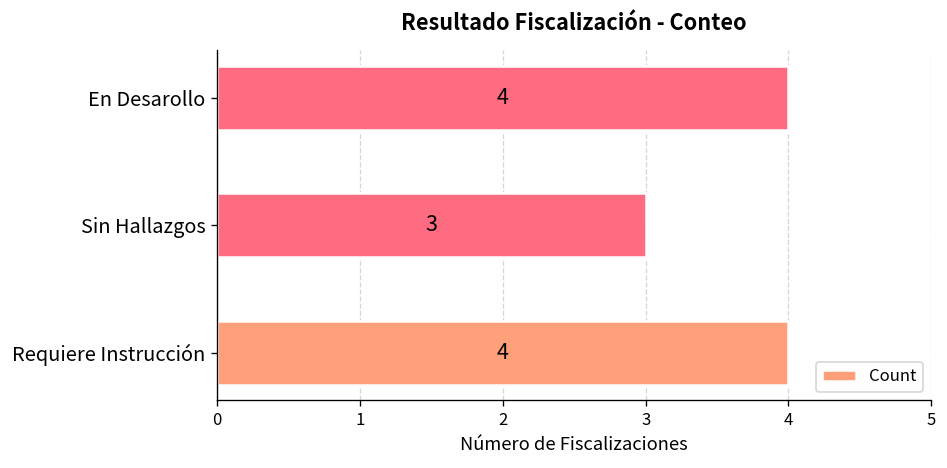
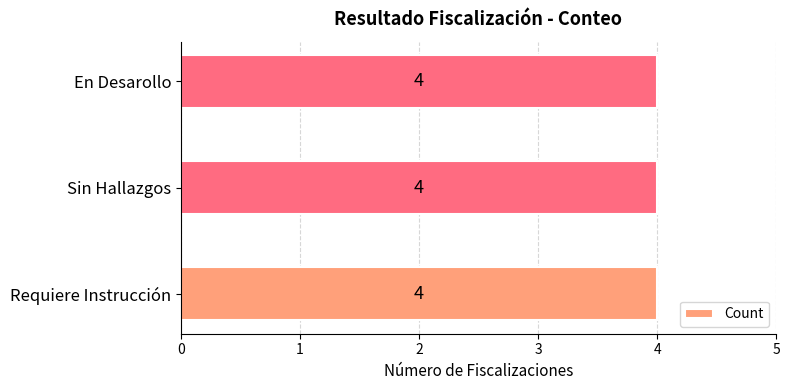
  {
    "En Desarollo": 4,
-   "Sin Hallazgos": 3,
+   "Sin Hallazgos": 4,
    "Requiere Instrucción": 4
  }
